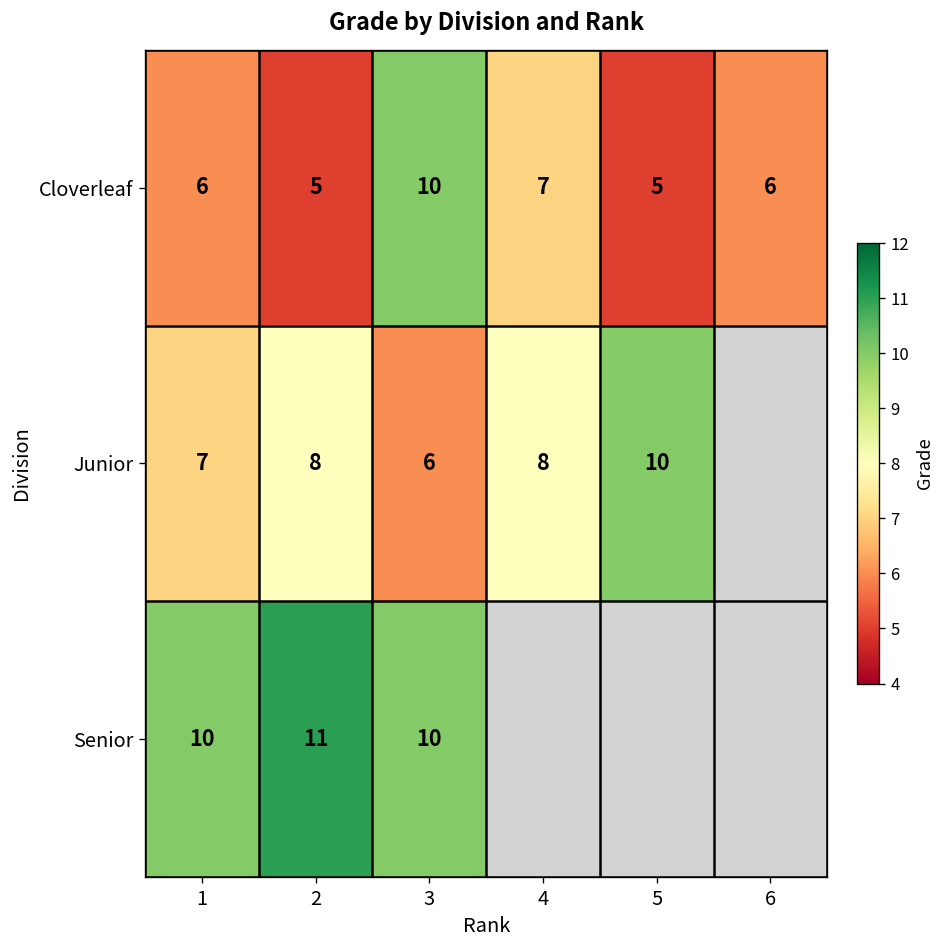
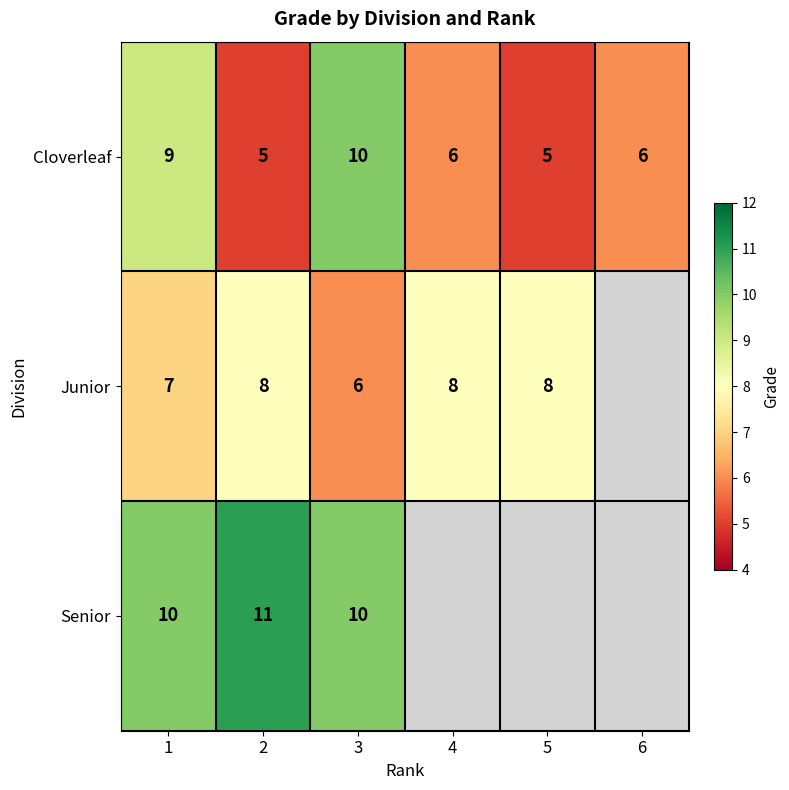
  {
    "Cloverleaf": {
-     "1": 6,
+     "1": 9,
      "2": 5,
      "3": 10,
-     "4": 7,
+     "4": 6,
      "5": 5,
      "6": 6
    },
    "Junior": {
      "1": 7,
      "2": 8,
      "3": 6,
      "4": 8,
-     "5": 10
+     "5": 8
    },
    "Senior": {
      "1": 10,
      "2": 11,
      "3": 10
    }
  }
